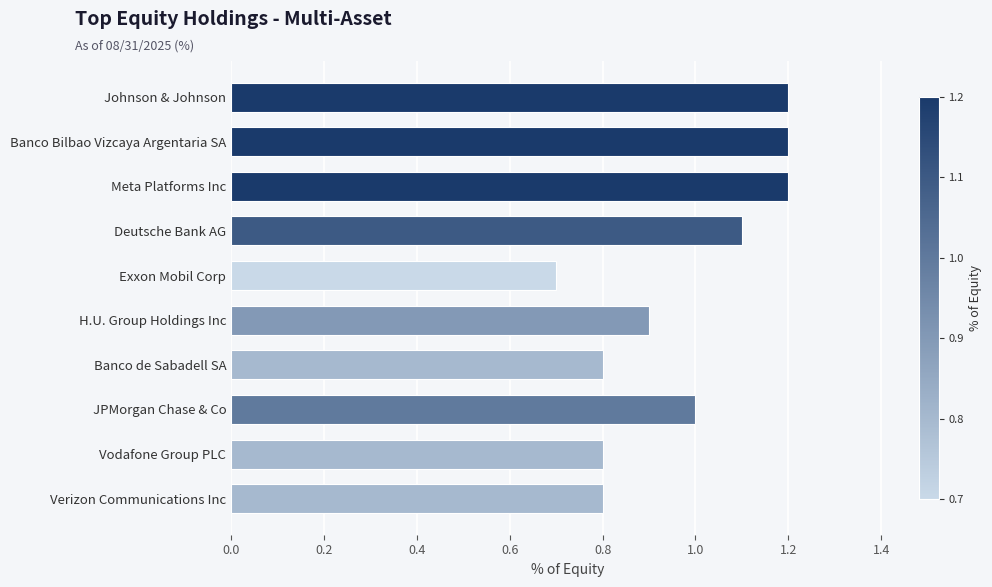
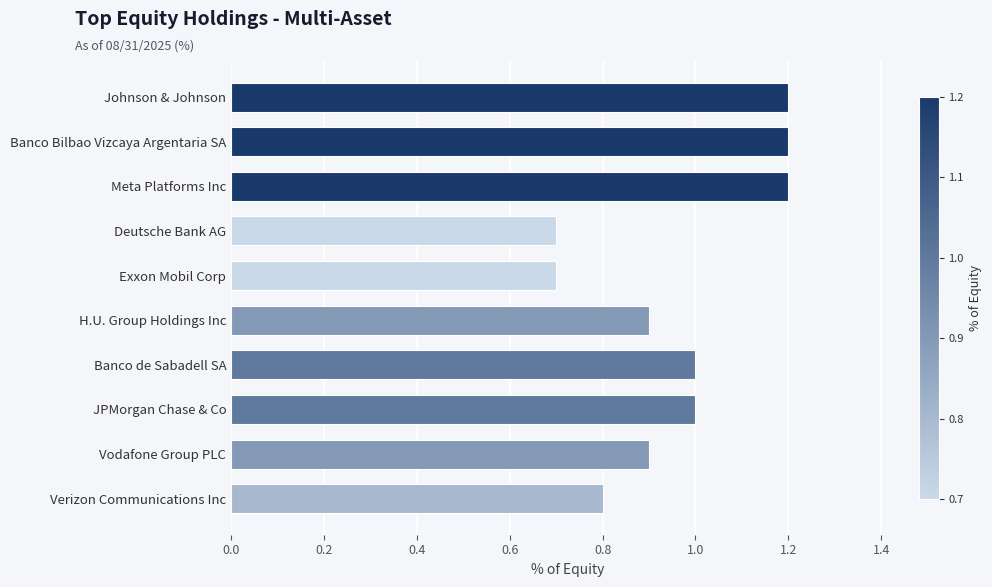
  {
    "Johnson & Johnson": 1.2,
    "Banco Bilbao Vizcaya Argentaria SA": 1.2,
    "Meta Platforms Inc": 1.2,
-   "Deutsche Bank AG": 1.1,
+   "Deutsche Bank AG": 0.7,
    "Exxon Mobil Corp": 0.7,
    "H.U. Group Holdings Inc": 0.9,
-   "Banco de Sabadell SA": 0.8,
+   "Banco de Sabadell SA": 1.0,
    "JPMorgan Chase & Co": 1.0,
-   "Vodafone Group PLC": 0.8,
+   "Vodafone Group PLC": 0.9,
    "Verizon Communications Inc": 0.8
  }
